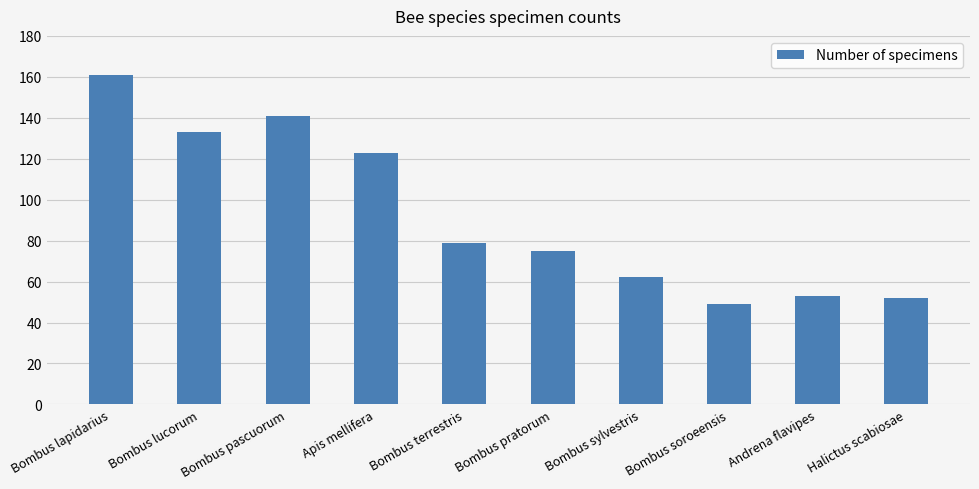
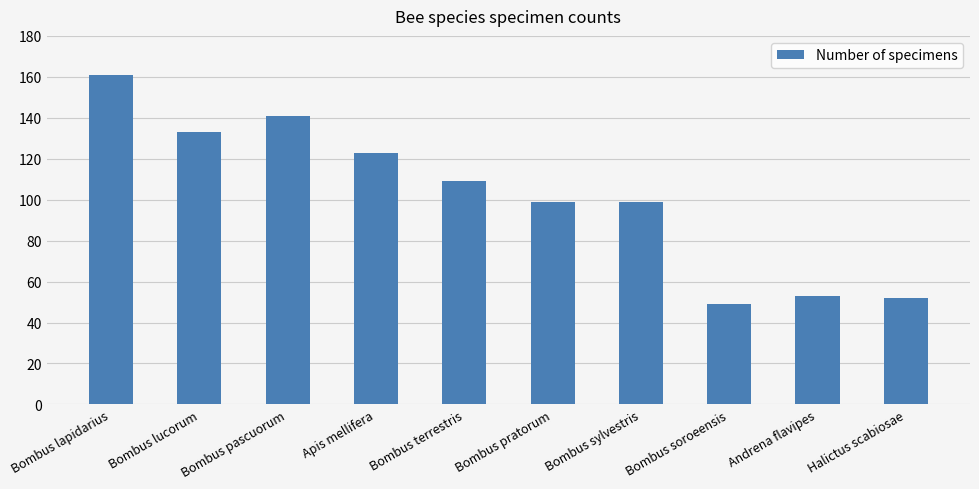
  {
    "Bombus lapidarius": 161,
    "Bombus lucorum": 133,
    "Bombus pascuorum": 141,
    "Apis mellifera": 123,
-   "Bombus terrestris": 79,
-   "Bombus pratorum": 75,
-   "Bombus sylvestris": 62,
+   "Bombus terrestris": 109,
+   "Bombus pratorum": 99,
+   "Bombus sylvestris": 99,
    "Bombus soroeensis": 49,
    "Andrena flavipes": 53,
    "Halictus scabiosae": 52
  }
